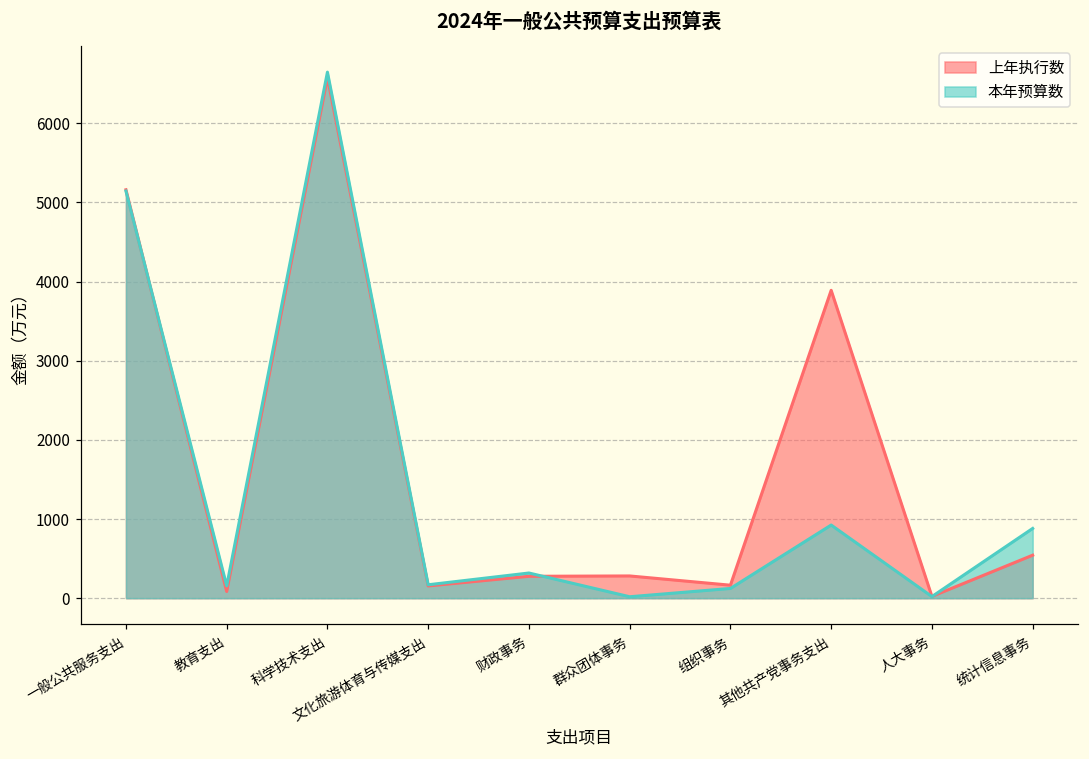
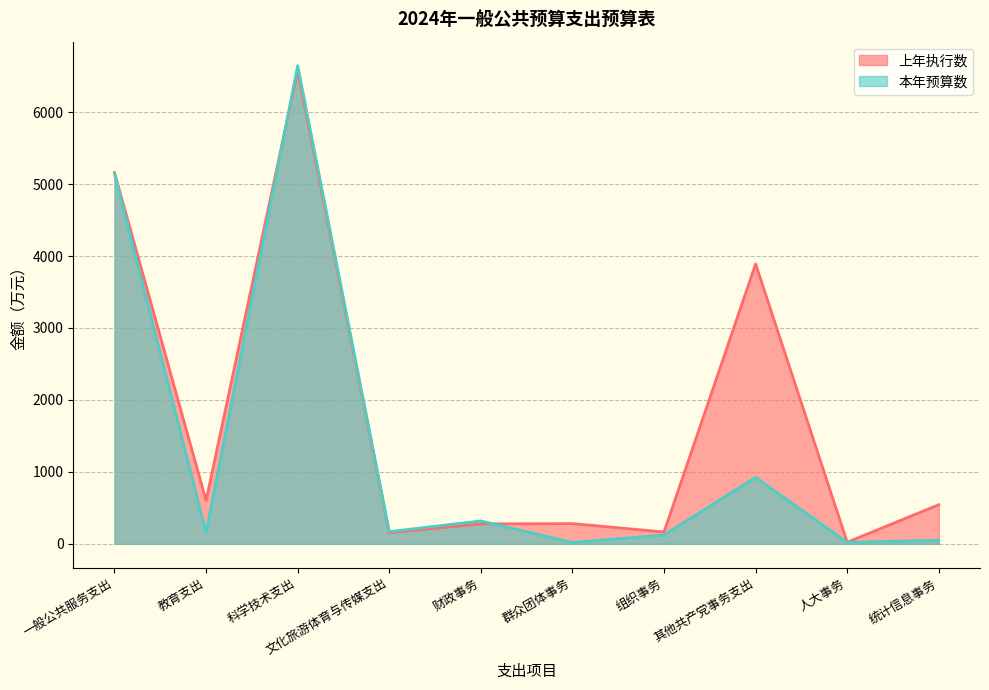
  {
    "上年执行数": {
-     "教育支出": 100,
+     "教育支出": 600,
      "科学技术支出": 6600,
      "财政事务": 300,
      "群众团体事务": 300,
      "组织事务": 200,
      "其他共产党事务支出": 3900,
      "统计信息事务": 500
    },
    "本年预算数": {
      "教育支出": 200,
      "科学技术支出": 6600,
      "财政事务": 300,
      "群众团体事务": 0,
      "组织事务": 100,
      "其他共产党事务支出": 900,
-     "统计信息事务": 900
+     "统计信息事务": 0
    }
  }
